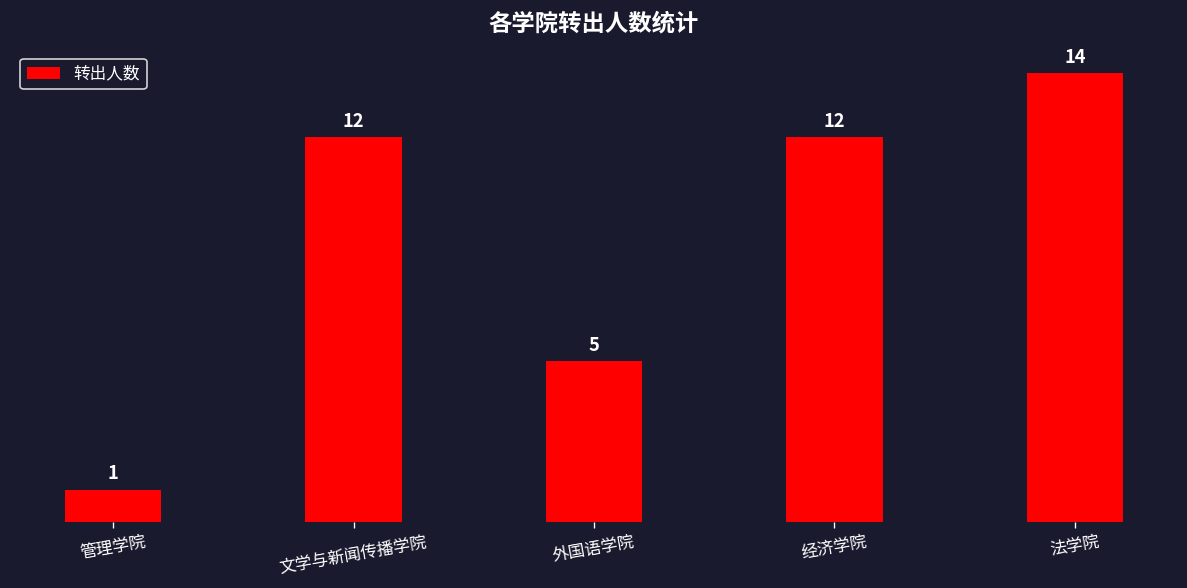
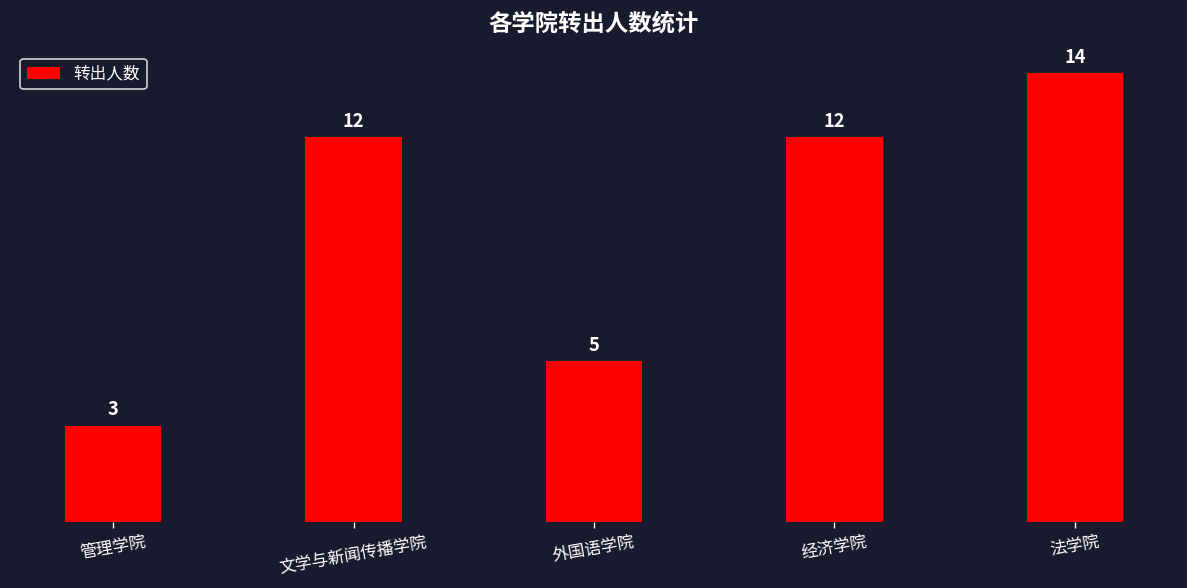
  {
-   "管理学院": 1,
+   "管理学院": 3,
    "文学与新闻传播学院": 12,
    "外国语学院": 5,
    "经济学院": 12,
    "法学院": 14
  }
